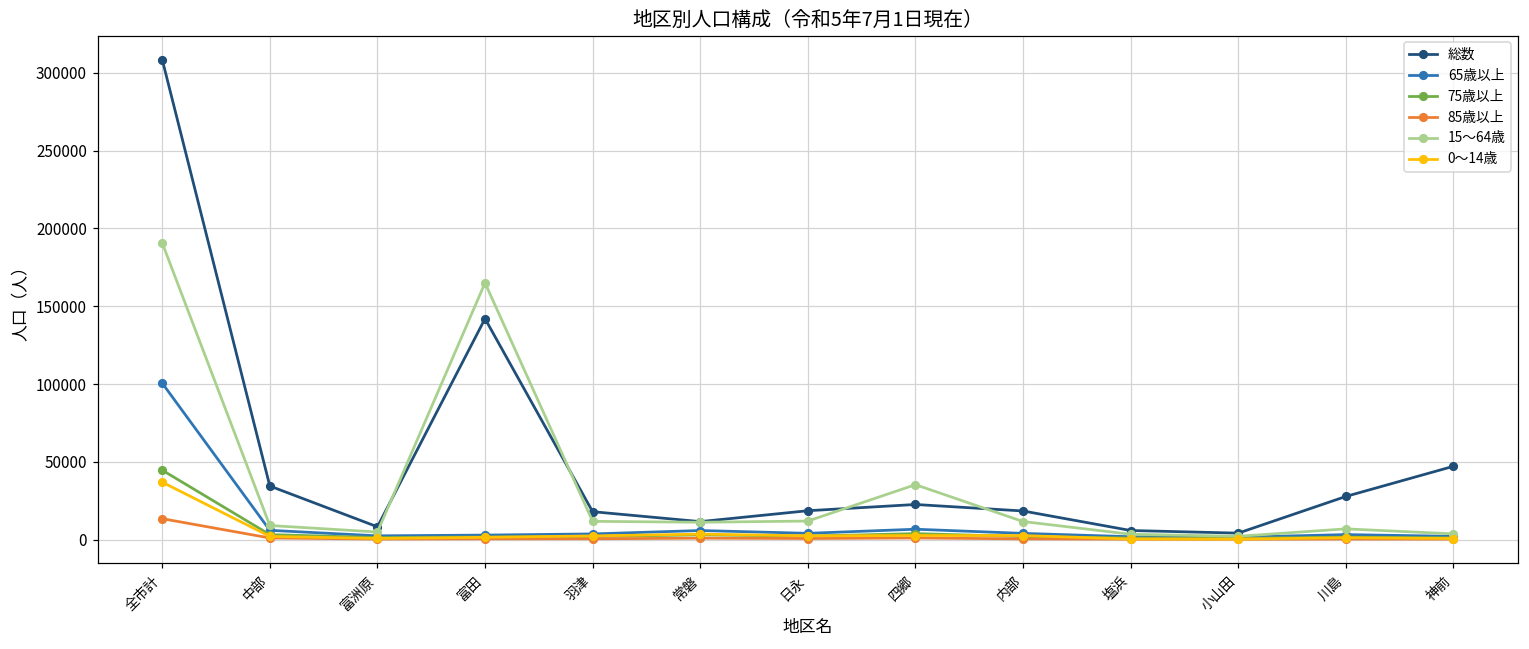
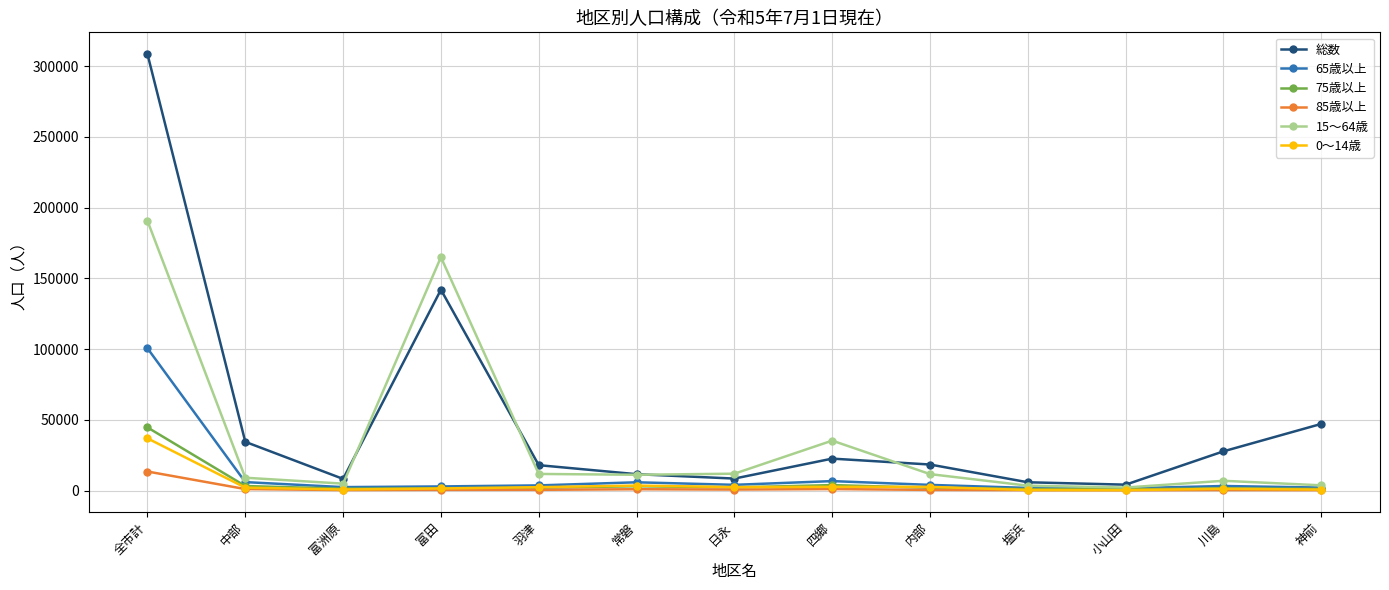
  {
    "総数": {
      "全市計": 309000,
      "中部": 35000,
      "富洲原": 8000,
      "富田": 142000,
      "羽津": 18000,
-     "日永": 19000,
+     "日永": 9000,
      "四郷": 23000,
      "内部": 18000,
      "塩浜": 6000,
      "小山田": 4000,
      "川島": 28000,
      "神前": 47000
    },
    "65歳以上": {
      "全市計": 101000,
      "中部": 6000,
      "常磐": 6000,
      "四郷": 7000
    },
    "75歳以上": {
      "全市計": 45000
    },
    "85歳以上": {
      "全市計": 14000,
      "常磐": 1000
    },
    "15～64歳": {
      "全市計": 191000,
      "中部": 9000,
      "富洲原": 5000,
      "富田": 165000,
      "羽津": 12000,
      "日永": 12000,
      "四郷": 35000,
      "内部": 12000,
      "川島": 7000
    },
    "0～14歳": {
      "全市計": 37000
    }
  }
